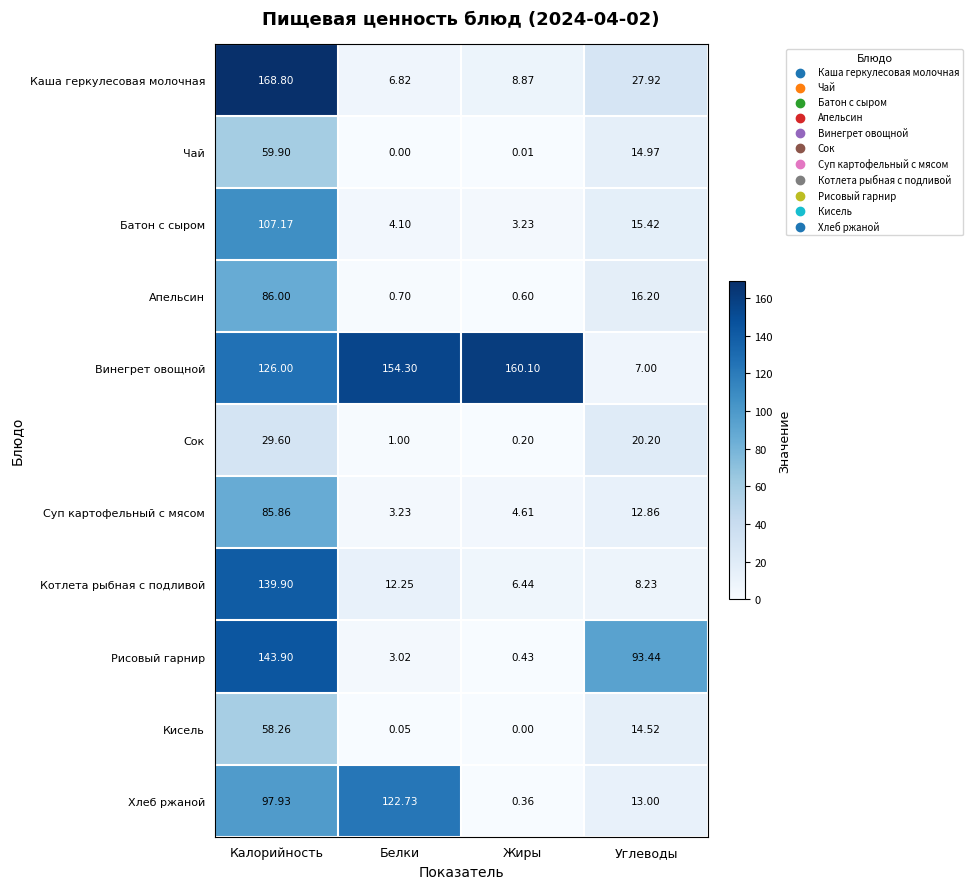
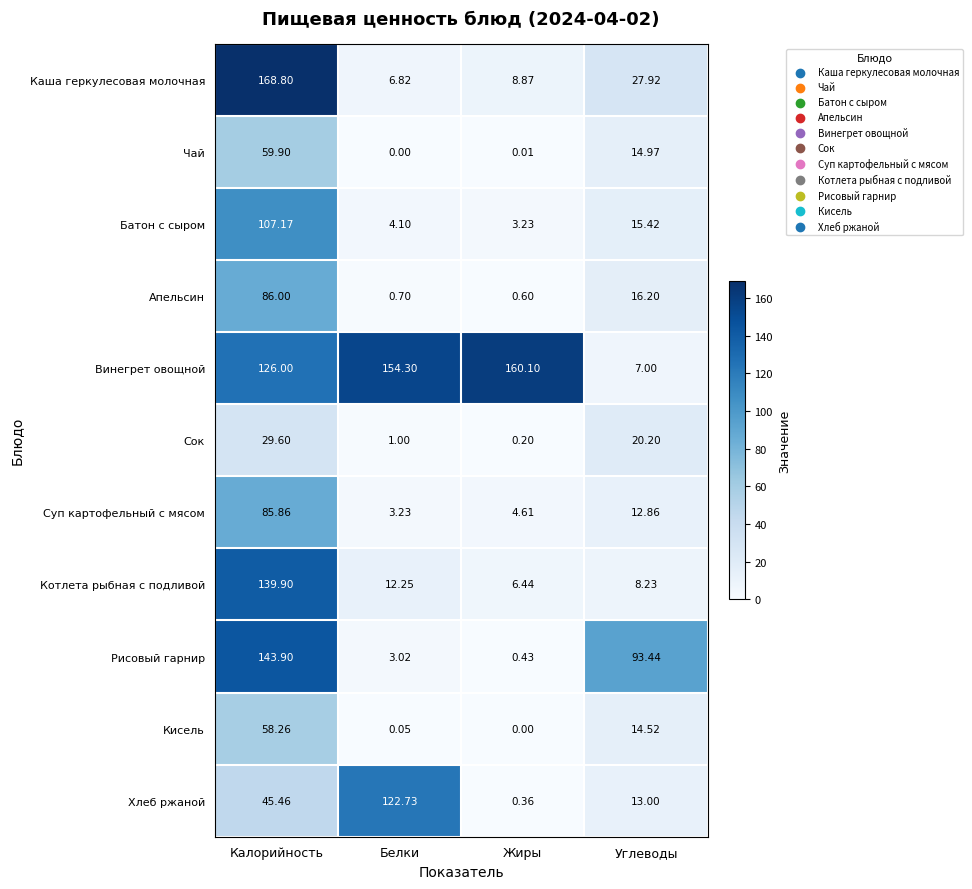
  {
    "Каша геркулесовая молочная": {
      "Калорийность": 168.80,
      "Белки": 6.82,
      "Жиры": 8.87,
      "Углеводы": 27.92
    },
    "Чай": {
      "Калорийность": 59.90,
      "Белки": 0.00,
      "Жиры": 0.01,
      "Углеводы": 14.97
    },
    "Батон с сыром": {
      "Калорийность": 107.17,
      "Белки": 4.10,
      "Жиры": 3.23,
      "Углеводы": 15.42
    },
    "Апельсин": {
      "Калорийность": 86.00,
      "Белки": 0.70,
      "Жиры": 0.60,
      "Углеводы": 16.20
    },
    "Винегрет овощной": {
      "Калорийность": 126.00,
      "Белки": 154.30,
      "Жиры": 160.10,
      "Углеводы": 7.00
    },
    "Сок": {
      "Калорийность": 29.60,
      "Белки": 1.00,
      "Жиры": 0.20,
      "Углеводы": 20.20
    },
    "Суп картофельный с мясом": {
      "Калорийность": 85.86,
      "Белки": 3.23,
      "Жиры": 4.61,
      "Углеводы": 12.86
    },
    "Котлета рыбная с подливой": {
      "Калорийность": 139.90,
      "Белки": 12.25,
      "Жиры": 6.44,
      "Углеводы": 8.23
    },
    "Рисовый гарнир": {
      "Калорийность": 143.90,
      "Белки": 3.02,
      "Жиры": 0.43,
      "Углеводы": 93.44
    },
    "Кисель": {
      "Калорийность": 58.26,
      "Белки": 0.05,
      "Жиры": 0.00,
      "Углеводы": 14.52
    },
    "Хлеб ржаной": {
-     "Калорийность": 97.93,
+     "Калорийность": 45.46,
      "Белки": 122.73,
      "Жиры": 0.36,
      "Углеводы": 13.00
    }
  }
